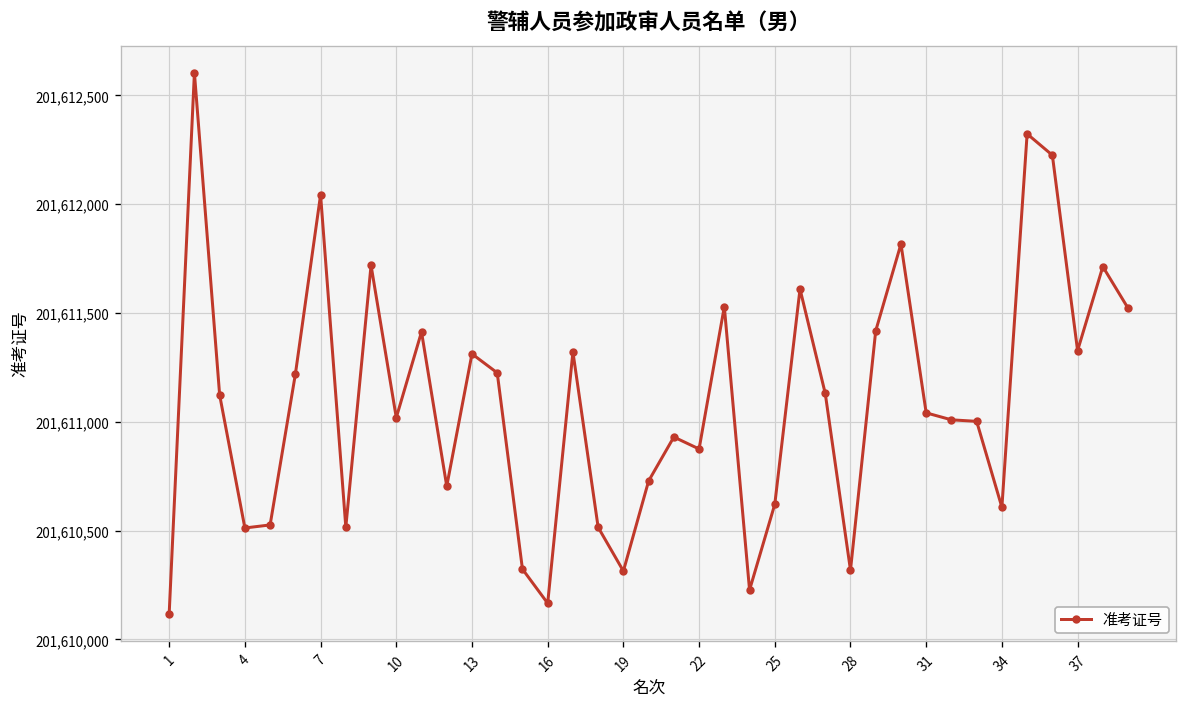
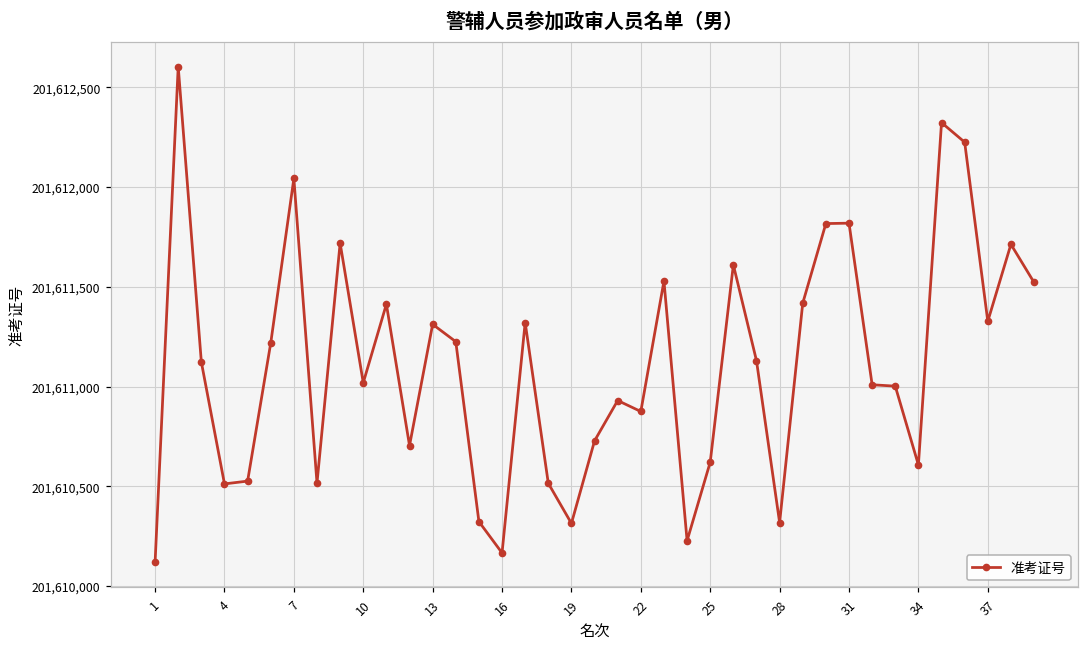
  {
    "1": "201,610,120",
    "4": "201,610,510",
    "7": "201,612,040",
    "10": "201,611,020",
    "13": "201,611,310",
    "16": "201,610,170",
    "19": "201,610,310",
    "22": "201,610,880",
    "25": "201,610,620",
    "28": "201,610,320",
-   "31": "201,611,040",
+   "31": "201,611,820",
    "34": "201,610,610",
    "37": "201,611,330"
  }
